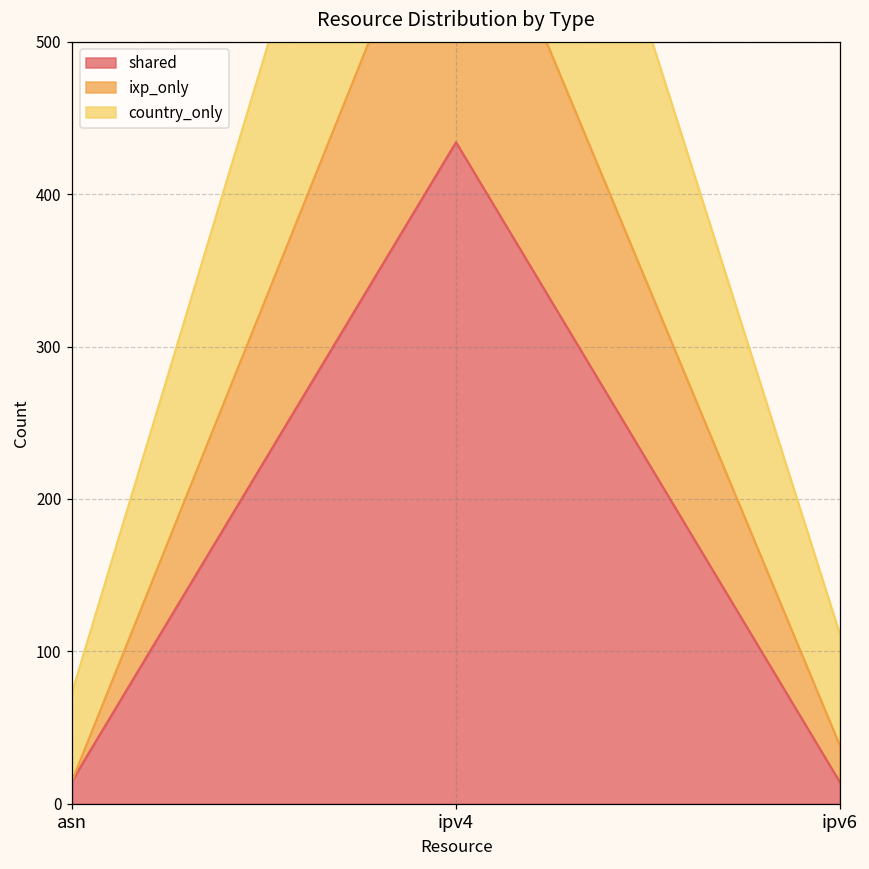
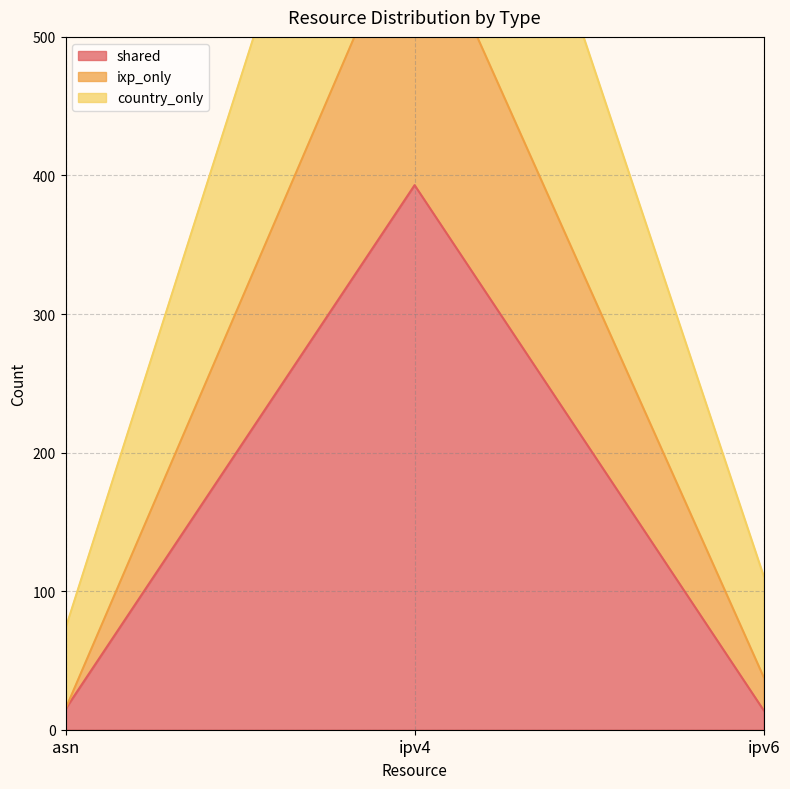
  {
    "shared": {
-     "ipv4": 434,
+     "ipv4": 393,
      "ipv6": 14
    }
  }
